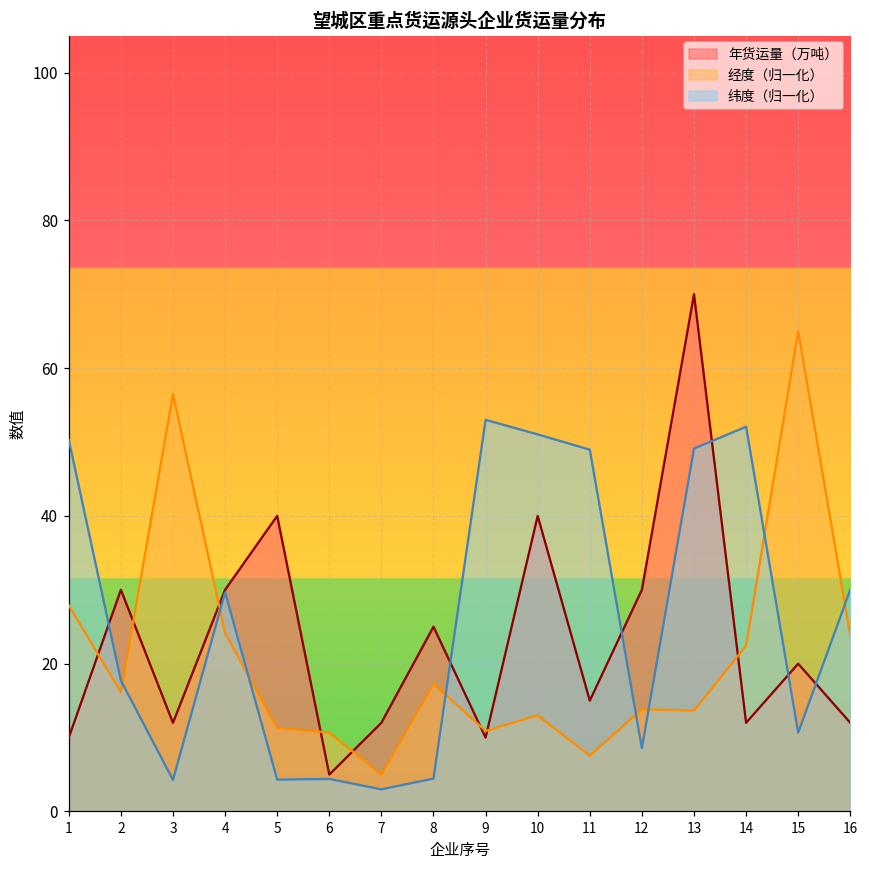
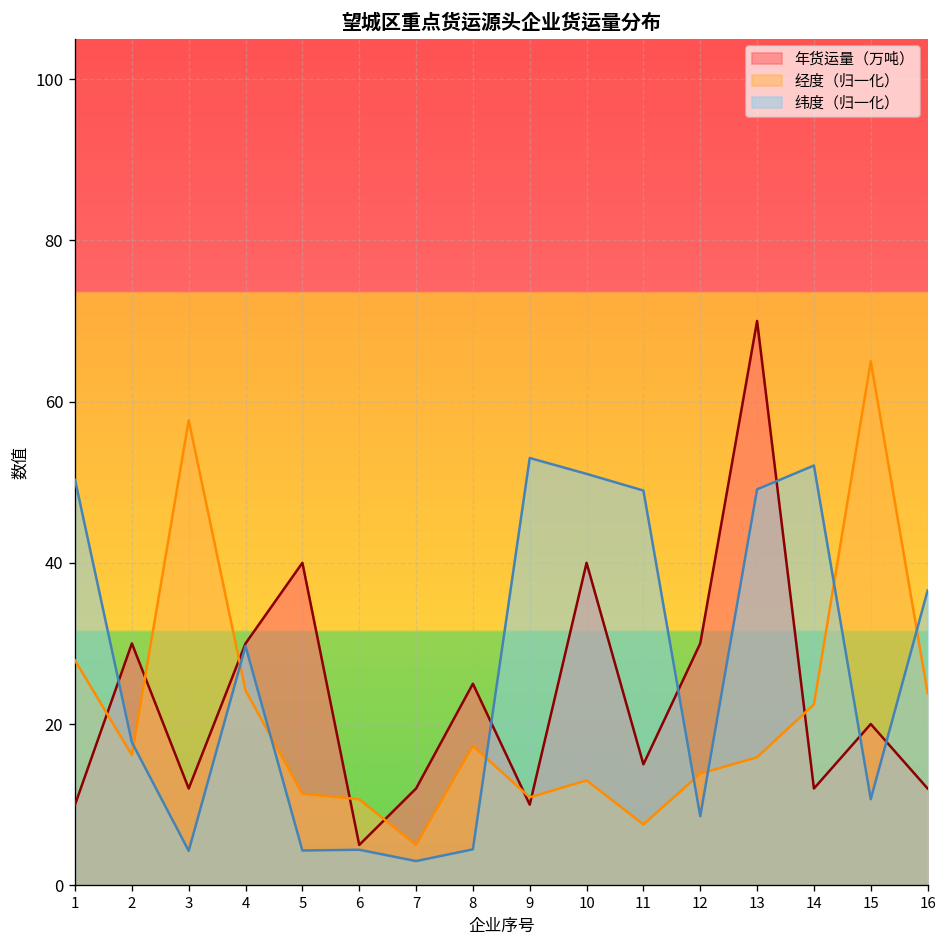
  {
    "年货运量（万吨）": {
      "1": 10,
      "2": 30,
      "3": 12,
      "5": 40,
      "6": 5,
      "7": 12,
      "8": 25,
      "9": 10,
      "10": 40,
      "11": 15,
      "12": 30,
      "13": 70,
      "14": 12,
      "15": 20,
      "16": 12
    },
    "经度（归一化）": {
      "1": 28,
      "2": 16,
-     "3": 56,
+     "3": 58,
      "4": 24,
      "5": 11,
      "6": 11,
      "7": 5,
      "8": 17,
      "9": 11,
      "10": 13,
      "11": 8,
      "12": 14,
-     "13": 14,
+     "13": 16,
      "14": 22,
      "15": 65,
      "16": 24
    },
    "纬度（归一化）": {
      "1": 50,
      "2": 18,
      "3": 4,
      "5": 4,
      "6": 4,
      "7": 3,
      "8": 4,
      "9": 53,
      "10": 51,
      "11": 49,
      "12": 9,
      "13": 49,
      "14": 52,
      "15": 11,
-     "16": 30
+     "16": 37
    }
  }
